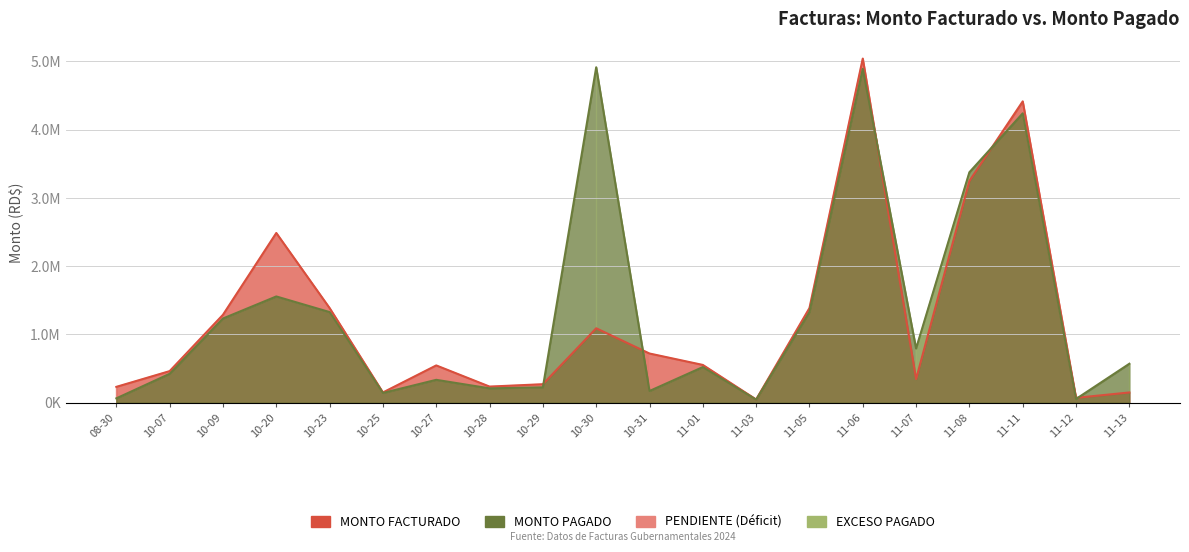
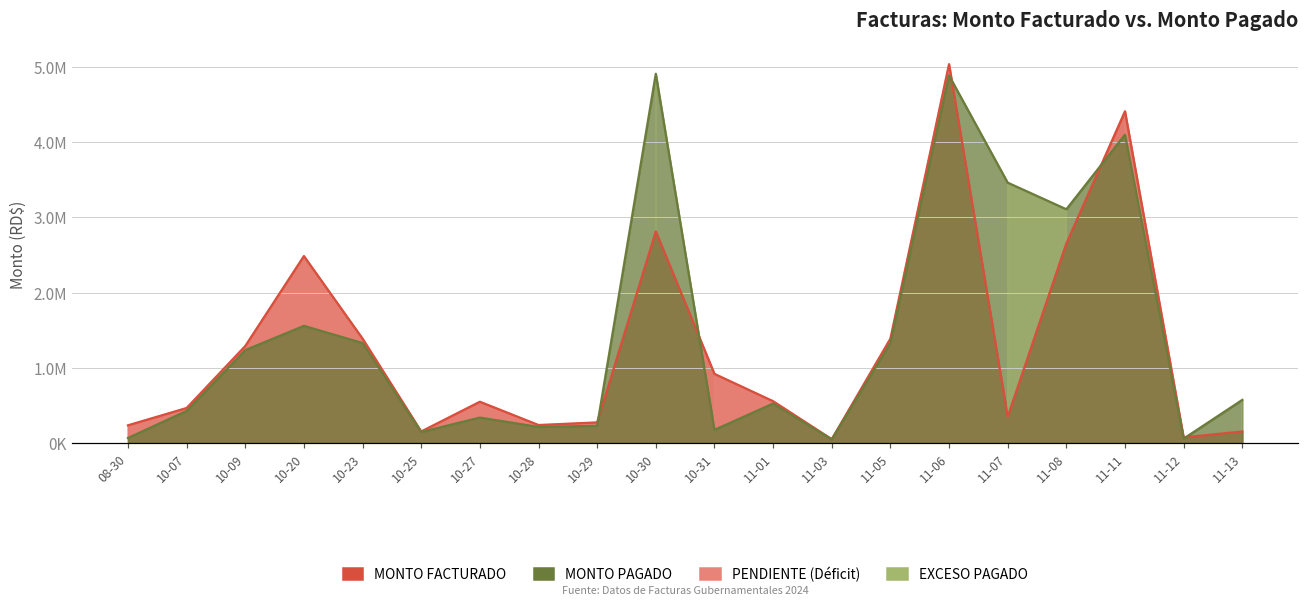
  {
    "MONTO FACTURADO": {
      "08-30": 200000,
      "10-07": 500000,
      "10-09": 1300000,
      "10-20": 2500000,
      "10-23": 1400000,
      "10-27": 500000,
      "10-29": 300000,
-     "10-30": 1100000,
-     "10-31": 700000,
+     "10-30": 2800000,
+     "10-31": 900000,
      "11-05": 1400000,
      "11-06": 5000000,
      "11-07": 300000,
-     "11-08": 3200000,
+     "11-08": 2700000,
      "11-11": 4400000,
      "11-13": 100000
    },
    "MONTO PAGADO": {
      "08-30": 100000,
      "10-07": 400000,
      "10-09": 1200000,
      "10-20": 1600000,
      "10-23": 1300000,
      "10-27": 300000,
      "10-29": 200000,
      "10-30": 4900000,
      "10-31": 200000,
      "11-05": 1300000,
      "11-06": 4900000,
-     "11-07": 800000,
-     "11-08": 3400000,
-     "11-11": 4200000,
+     "11-07": 3500000,
+     "11-08": 3100000,
+     "11-11": 4100000,
      "11-13": 600000
    }
  }
